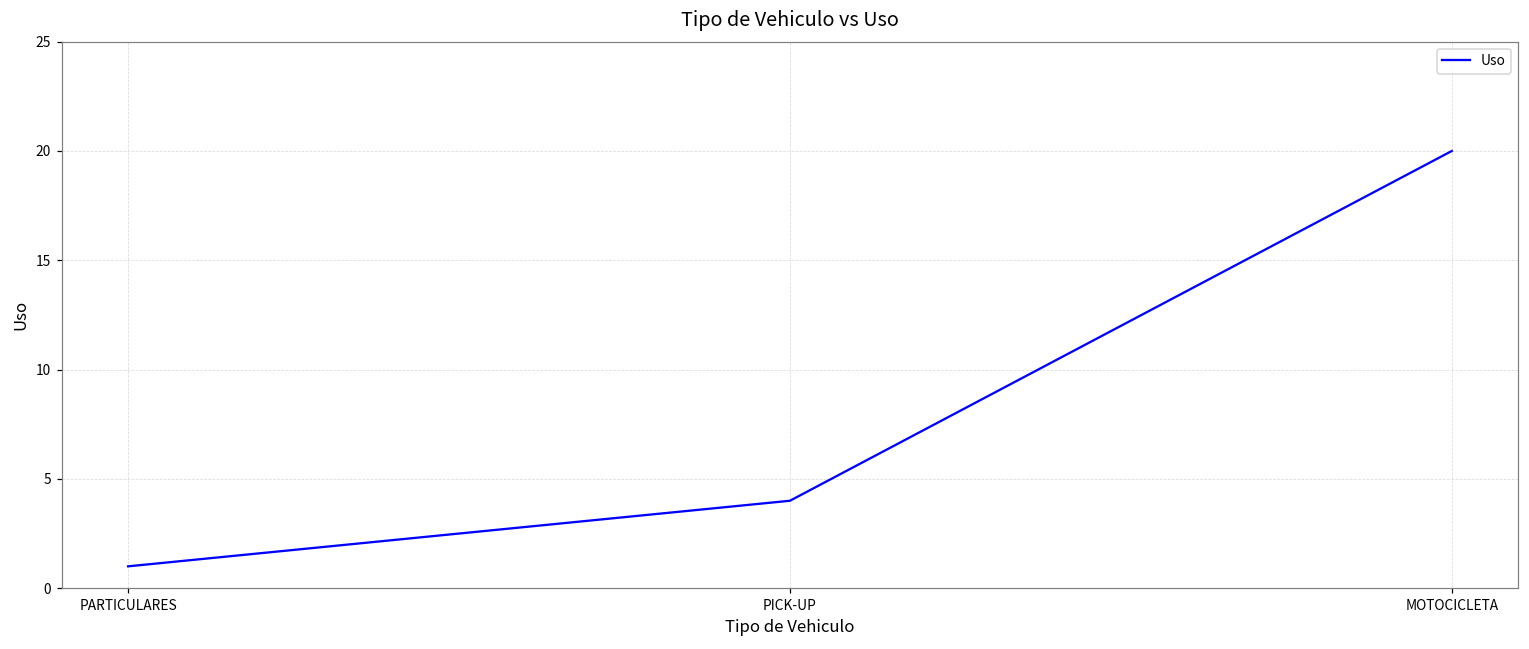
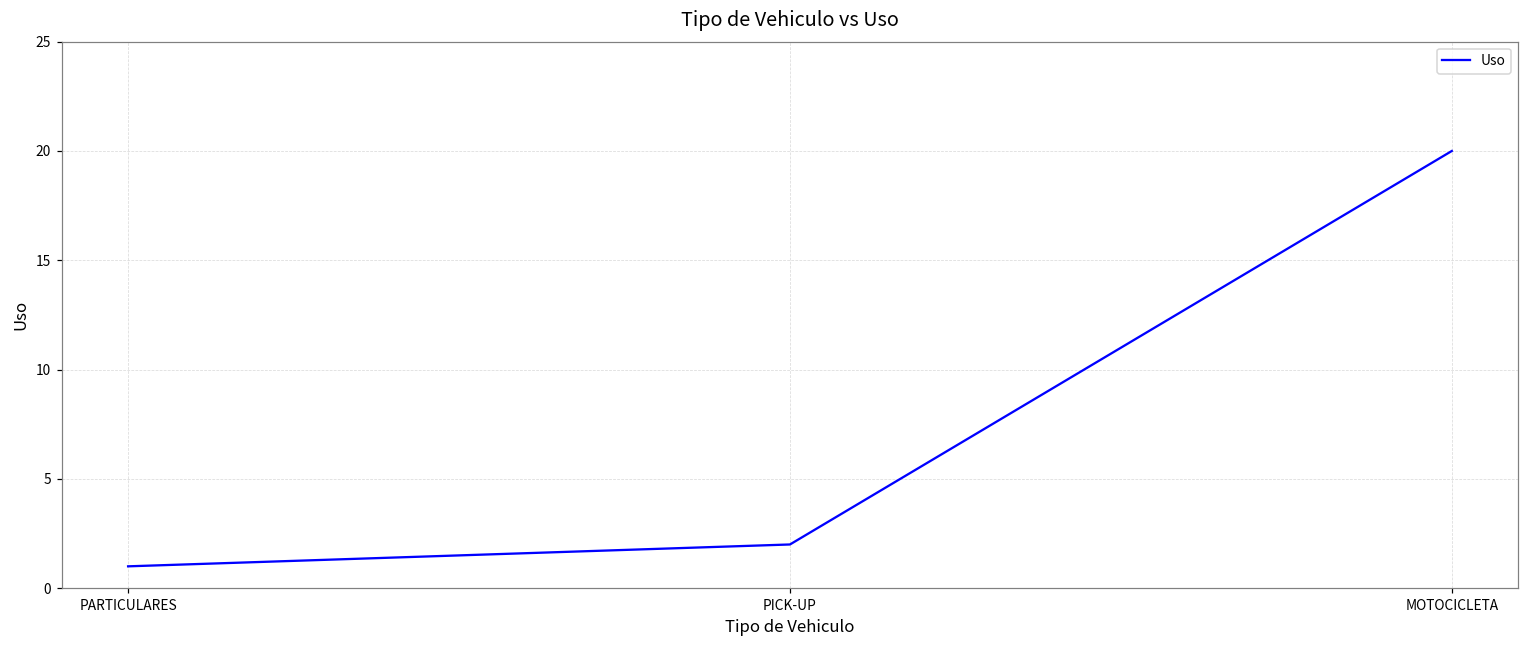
  {
    "PARTICULARES": 1,
-   "PICK-UP": 4,
+   "PICK-UP": 2,
    "MOTOCICLETA": 20
  }
